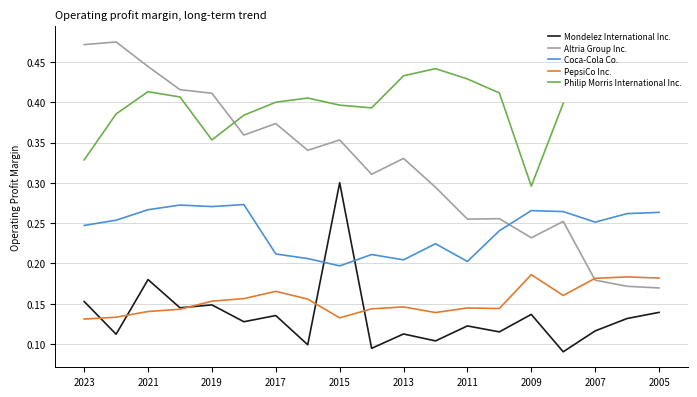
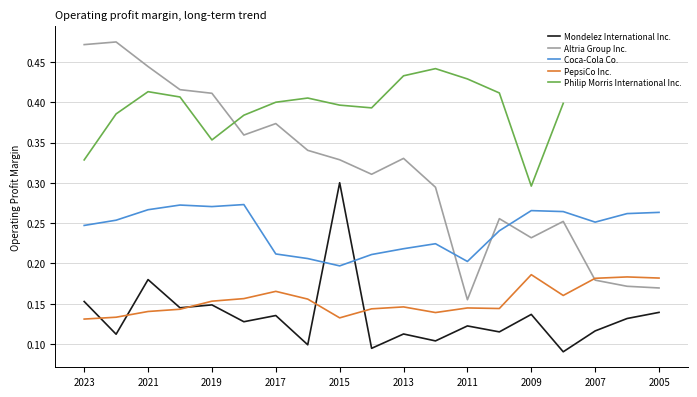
  {
    "Mondelez International Inc.": {
      "2023": 0.15,
      "2021": 0.18,
      "2019": 0.15,
      "2017": 0.14,
      "2015": 0.30,
      "2013": 0.11,
      "2011": 0.12,
      "2009": 0.14,
      "2007": 0.12,
      "2005": 0.14
    },
    "Altria Group Inc.": {
      "2023": 0.47,
      "2021": 0.44,
      "2019": 0.41,
      "2017": 0.37,
-     "2015": 0.35,
+     "2015": 0.33,
      "2013": 0.33,
-     "2011": 0.26,
+     "2011": 0.16,
      "2009": 0.23,
      "2005": 0.17
    },
    "Coca-Cola Co.": {
      "2023": 0.25,
      "2021": 0.27,
      "2019": 0.27,
      "2017": 0.21,
      "2015": 0.20,
-     "2013": 0.20,
+     "2013": 0.22,
      "2011": 0.20,
      "2009": 0.27,
      "2007": 0.25,
      "2005": 0.26
    },
    "PepsiCo Inc.": {
      "2023": 0.13,
      "2021": 0.14,
      "2019": 0.15,
      "2017": 0.17,
      "2015": 0.13,
      "2013": 0.15,
      "2011": 0.14,
      "2009": 0.19,
      "2005": 0.18
    },
    "Philip Morris International Inc.": {
      "2023": 0.33,
      "2021": 0.41,
      "2019": 0.35,
      "2017": 0.40,
      "2015": 0.40,
      "2013": 0.43,
      "2011": 0.43,
      "2009": 0.30
    }
  }
